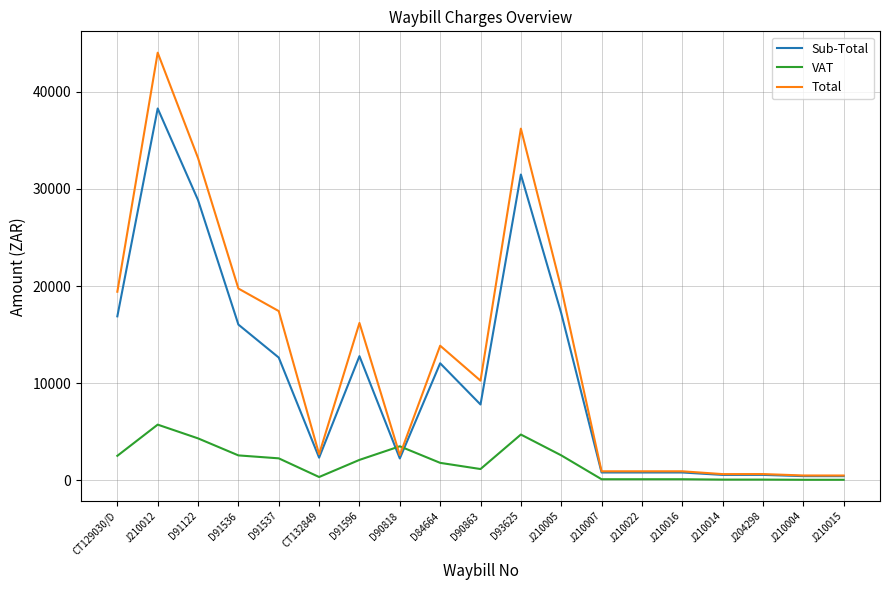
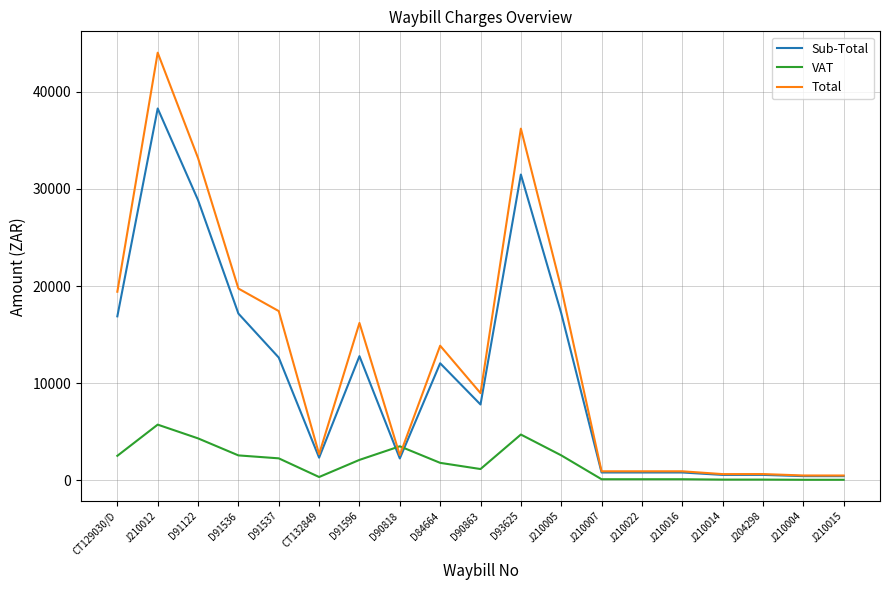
  {
    "Sub-Total": {
      "CT129030/D": 17000,
      "J210012": 38000,
      "D91122": 29000,
-     "D91536": 16000,
+     "D91536": 17000,
      "D91537": 13000,
      "CT132849": 2000,
      "D91596": 13000,
      "D90818": 2000,
      "D84664": 12000,
      "D90863": 8000,
      "D93625": 31000,
      "J210005": 17000
    },
    "VAT": {
      "CT129030/D": 3000,
      "J210012": 6000,
      "D91122": 4000,
      "D91536": 3000,
      "D91537": 2000,
      "CT132849": 0,
      "D91596": 2000,
      "D90818": 4000,
      "D84664": 2000,
      "D90863": 1000,
      "D93625": 5000,
      "J210005": 3000,
      "J210007": 0,
      "J210022": 0,
      "J210016": 0,
      "J210014": 0,
      "J204298": 0,
      "J210004": 0,
      "J210015": 0
    },
    "Total": {
      "CT129030/D": 19000,
      "J210012": 44000,
      "D91122": 33000,
      "D91536": 20000,
      "D91537": 17000,
      "CT132849": 3000,
      "D91596": 16000,
      "D90818": 3000,
      "D84664": 14000,
-     "D90863": 10000,
+     "D90863": 9000,
      "D93625": 36000,
      "J210005": 20000
    }
  }
